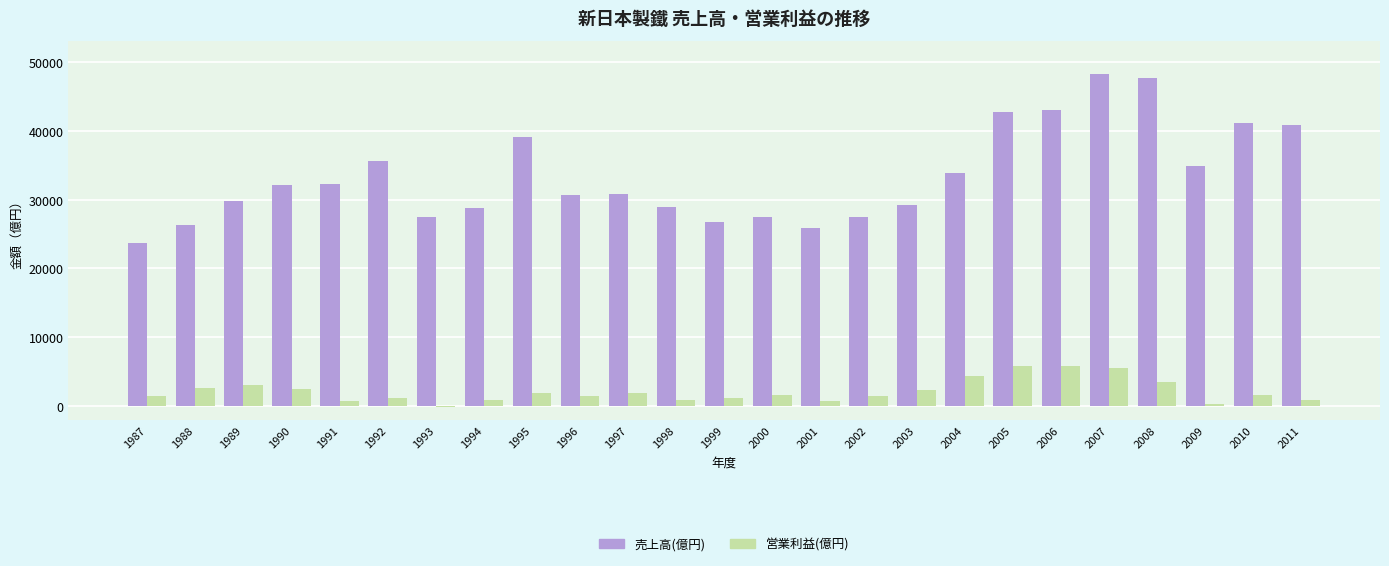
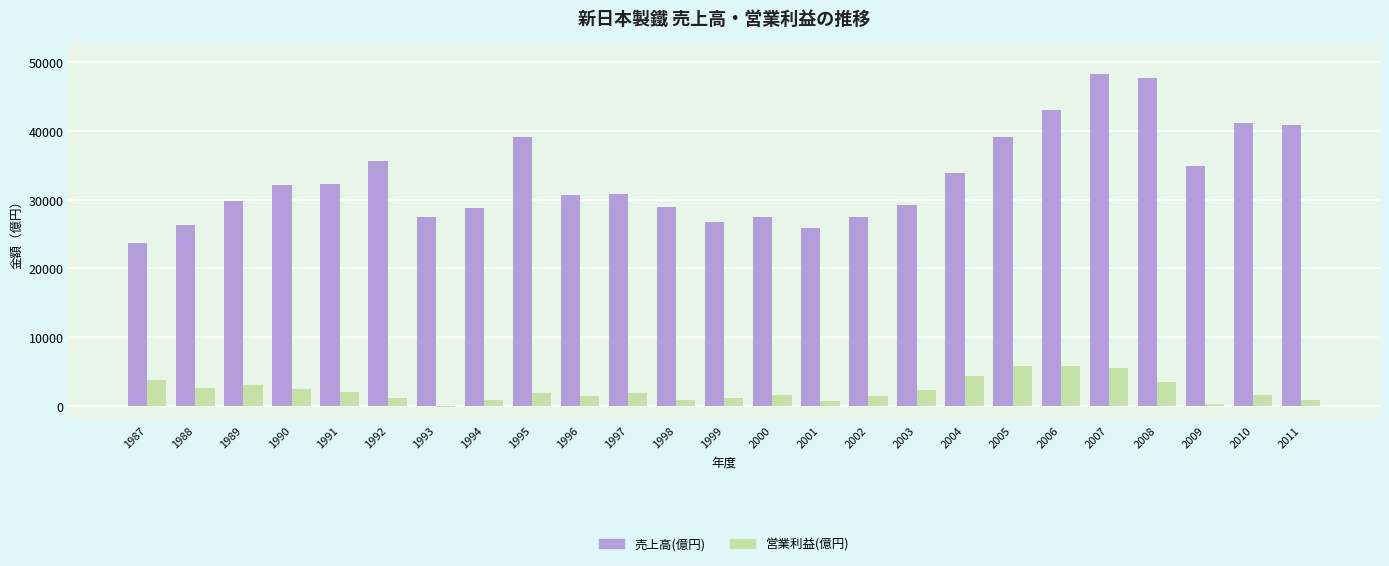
  {
    "売上高(億円)": {
      "1987": 24000,
      "1988": 26000,
      "1989": 30000,
      "1990": 32000,
      "1991": 32000,
      "1992": 36000,
      "1993": 27000,
      "1994": 29000,
      "1995": 39000,
      "1996": 31000,
      "1997": 31000,
      "1998": 29000,
      "1999": 27000,
      "2000": 28000,
      "2001": 26000,
      "2002": 27000,
      "2003": 29000,
      "2004": 34000,
-     "2005": 43000,
+     "2005": 39000,
      "2006": 43000,
      "2007": 48000,
      "2008": 48000,
      "2009": 35000,
      "2010": 41000,
      "2011": 41000
    },
    "営業利益(億円)": {
-     "1987": 2000,
+     "1987": 4000,
      "1988": 3000,
      "1989": 3000,
      "1990": 2000,
-     "1991": 1000,
+     "1991": 2000,
      "1992": 1000,
      "1994": 1000,
      "1995": 2000,
      "1996": 1000,
      "1997": 2000,
      "1998": 1000,
      "1999": 1000,
      "2000": 2000,
      "2001": 1000,
      "2002": 1000,
      "2003": 2000,
      "2004": 4000,
      "2005": 6000,
      "2006": 6000,
      "2007": 5000,
      "2008": 3000,
      "2010": 2000,
      "2011": 1000
    }
  }
